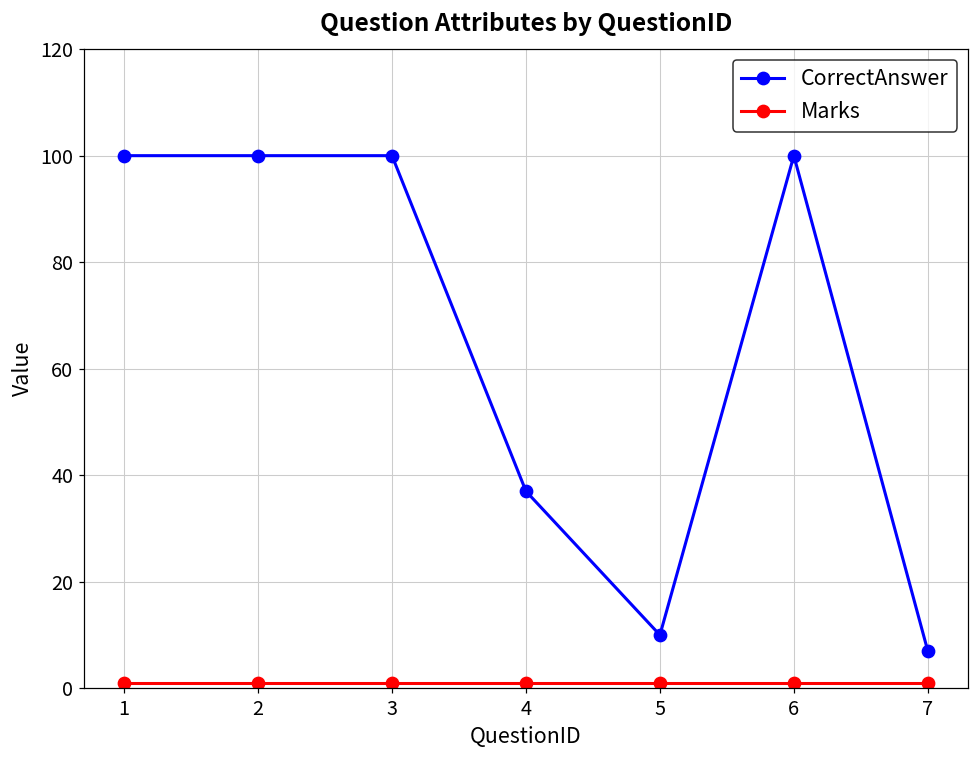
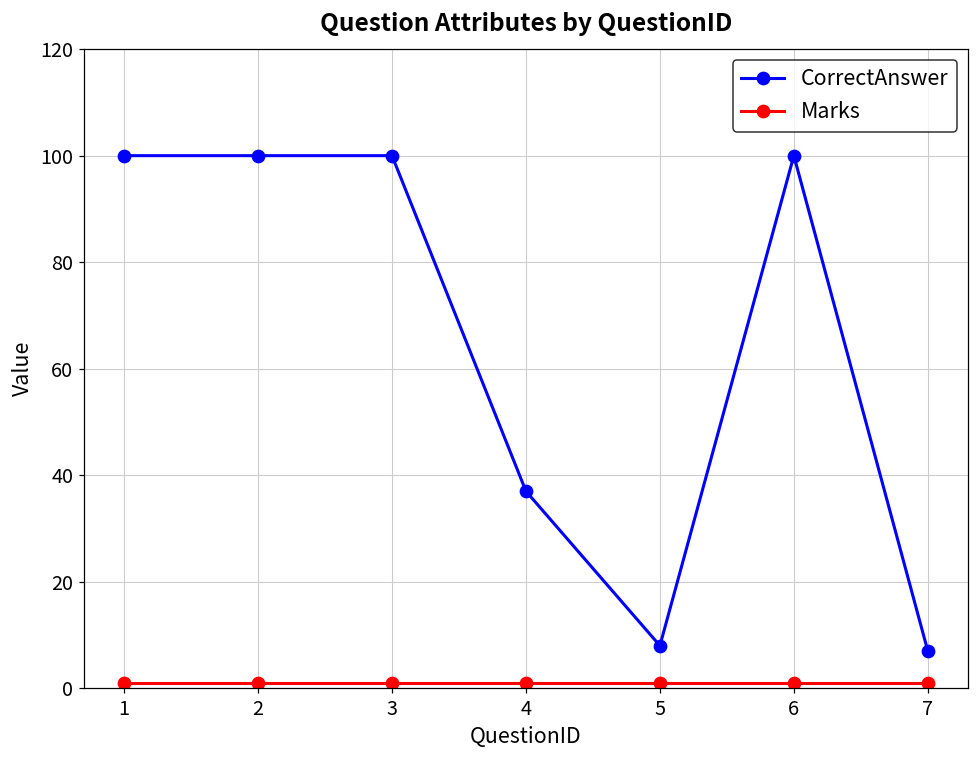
  {
    "CorrectAnswer": {
      "1": 100,
      "2": 100,
      "3": 100,
      "4": 37,
-     "5": 10,
+     "5": 8,
      "6": 100,
      "7": 7
    },
    "Marks": {
      "1": 1,
      "2": 1,
      "3": 1,
      "4": 1,
      "5": 1,
      "6": 1,
      "7": 1
    }
  }
